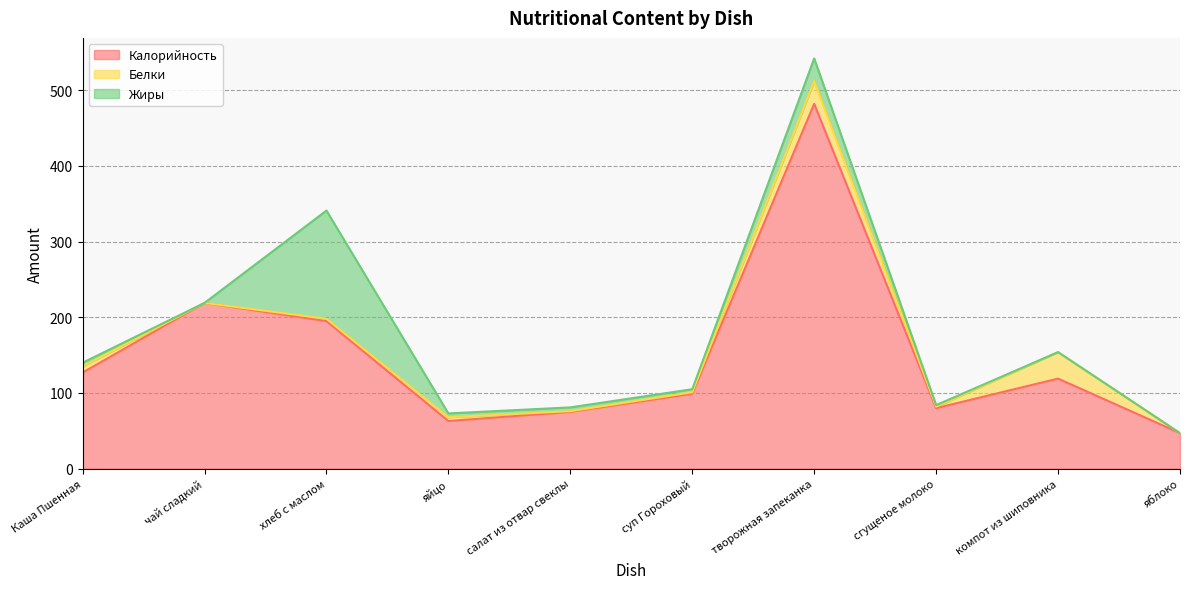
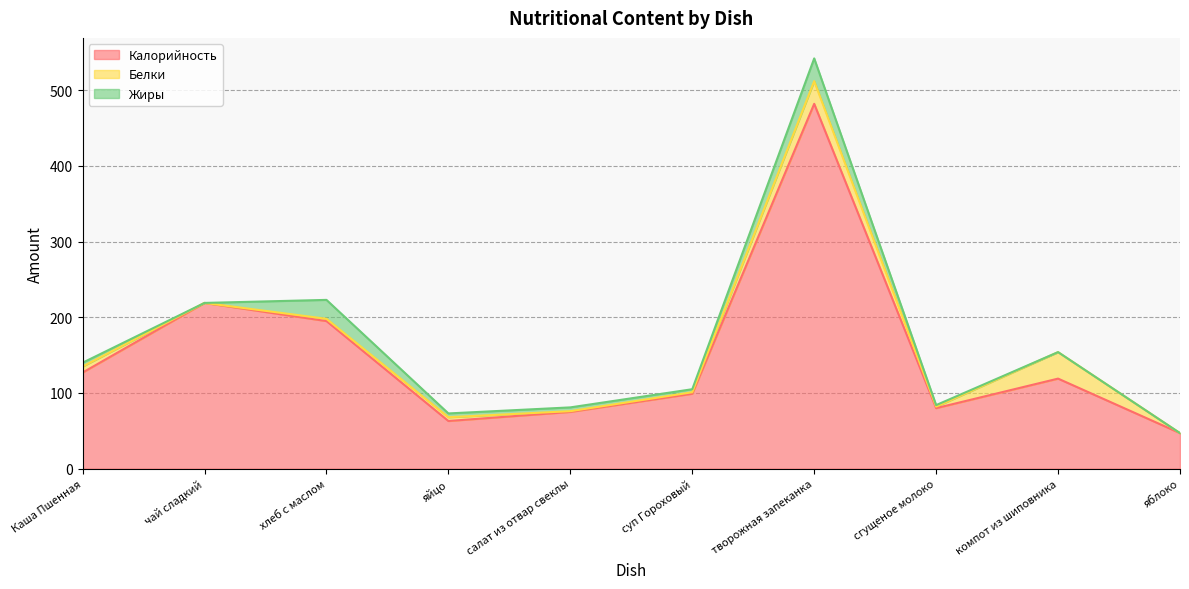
  {
    "Калорийность": {
      "Каша Пшенная": 130,
      "яйцо": 60,
      "творожная запеканка": 480,
      "компот из шиповника": 120
    },
    "Белки": {
      "Каша Пшенная": 10,
      "яйцо": 10,
      "творожная запеканка": 30
    },
    "Жиры": {
      "Каша Пшенная": 10,
-     "хлеб с маслом": 140,
+     "хлеб с маслом": 30,
      "яйцо": 10,
      "салат из отвар свеклы": 10,
      "суп Гороховый": 0,
      "творожная запеканка": 30
    }
  }
